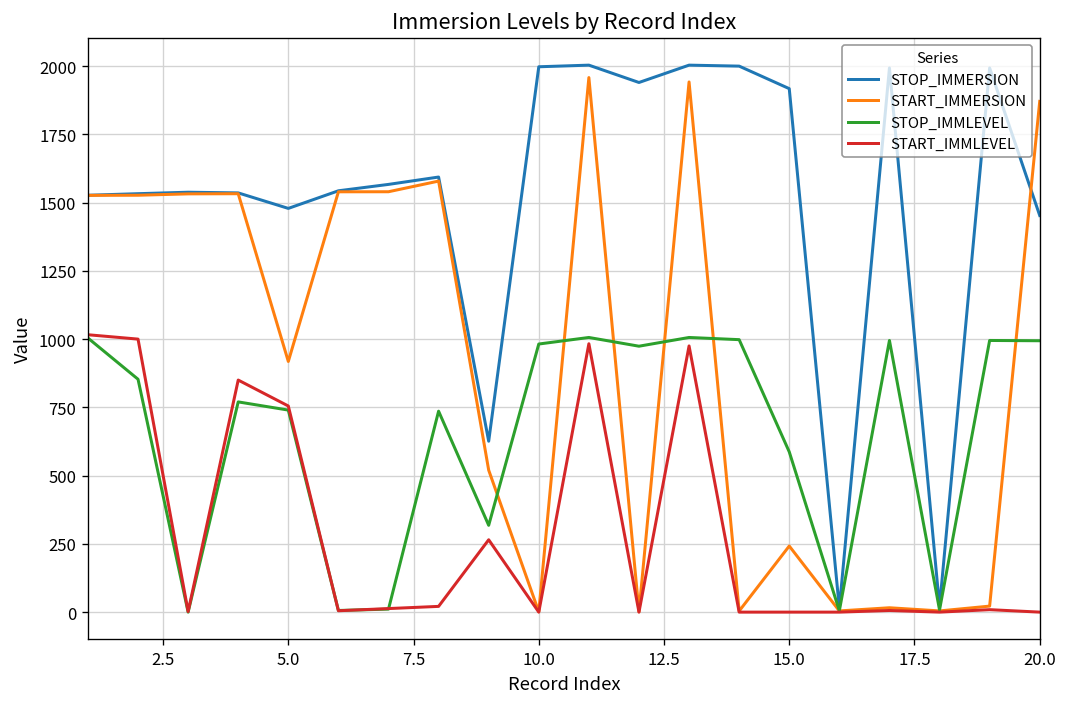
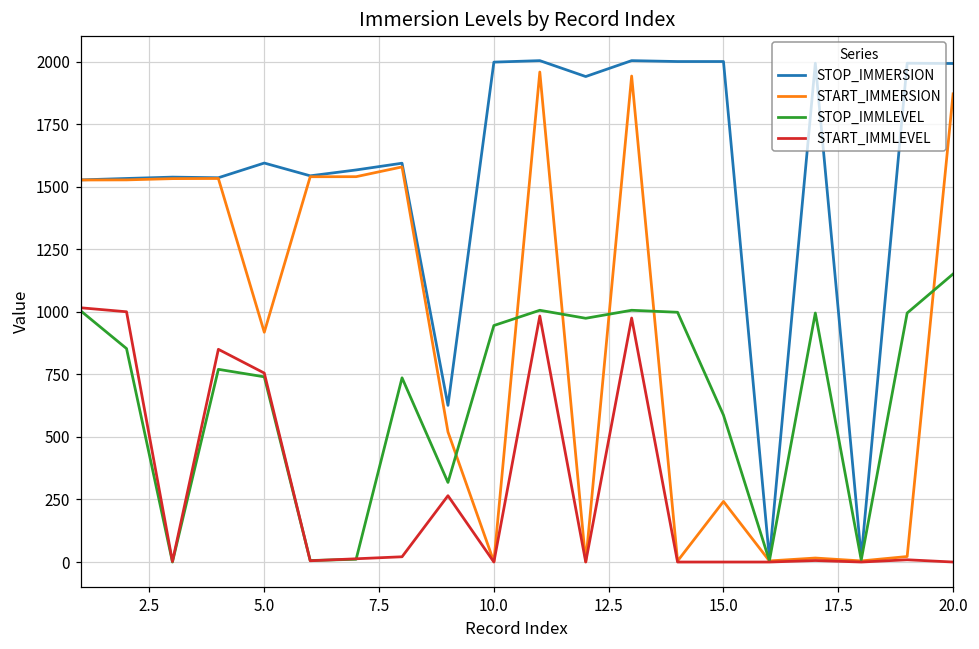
  {
    "STOP_IMMERSION": {
-     "5.0": 1480,
+     "5.0": 1590,
      "10.0": 2000,
-     "15.0": 1920,
-     "20.0": 1450
+     "15.0": 2000,
+     "20.0": 1990
    },
    "START_IMMERSION": {
      "5.0": 920,
      "15.0": 240,
      "20.0": 1870
    },
    "STOP_IMMLEVEL": {
      "5.0": 740,
-     "10.0": 980,
+     "10.0": 950,
      "15.0": 590,
-     "20.0": 990
+     "20.0": 1150
    },
    "START_IMMLEVEL": {
      "5.0": 760,
      "15.0": 0,
      "20.0": 0
    }
  }
